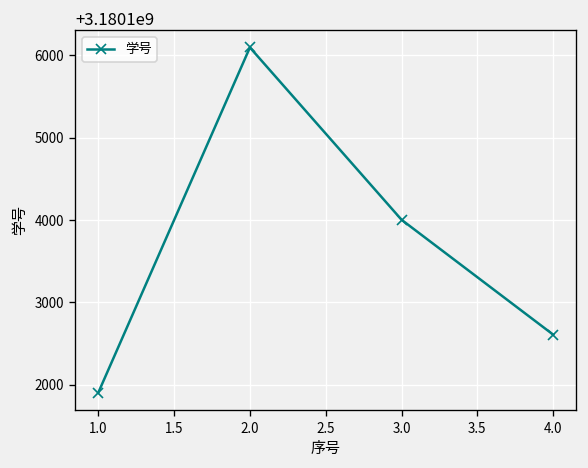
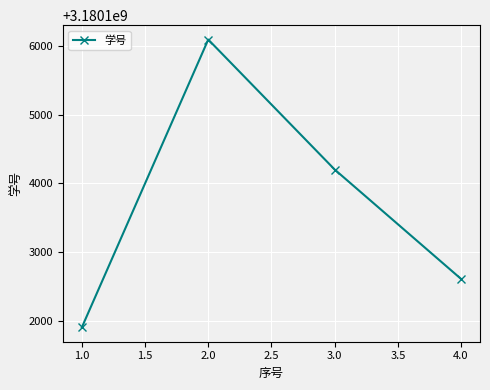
  {
    "1.0": 3180101900,
    "2.0": 3180106100,
-   "3.0": 3180104000,
+   "3.0": 3180104200,
    "4.0": 3180102600
  }
